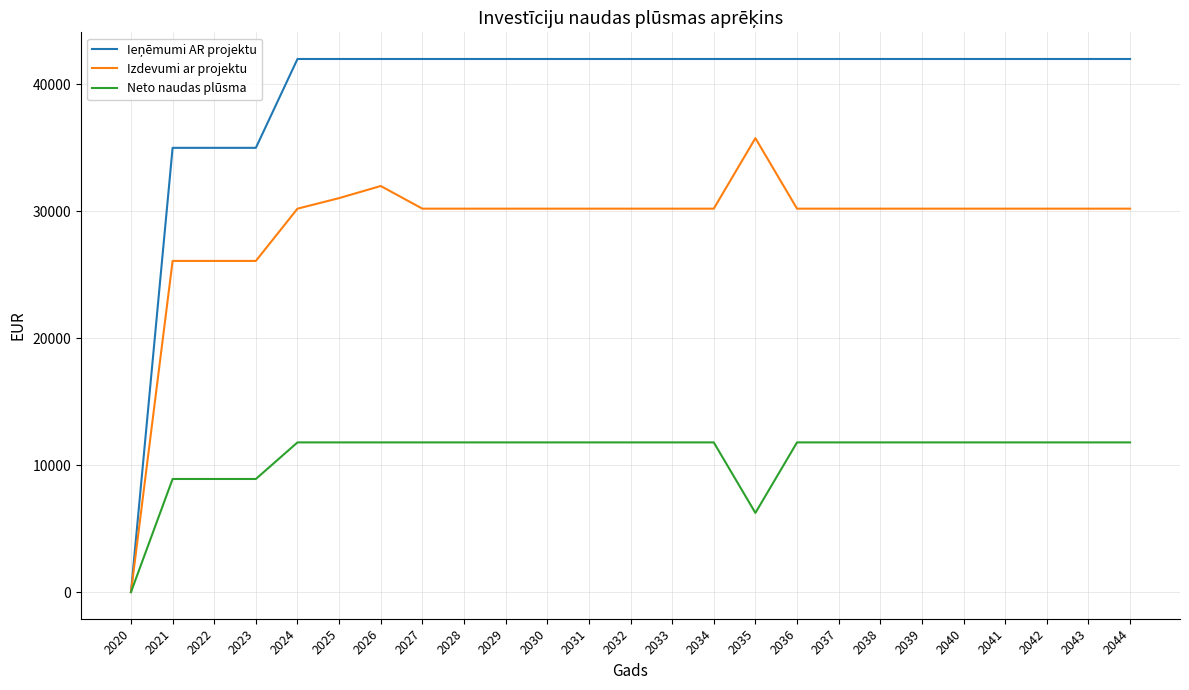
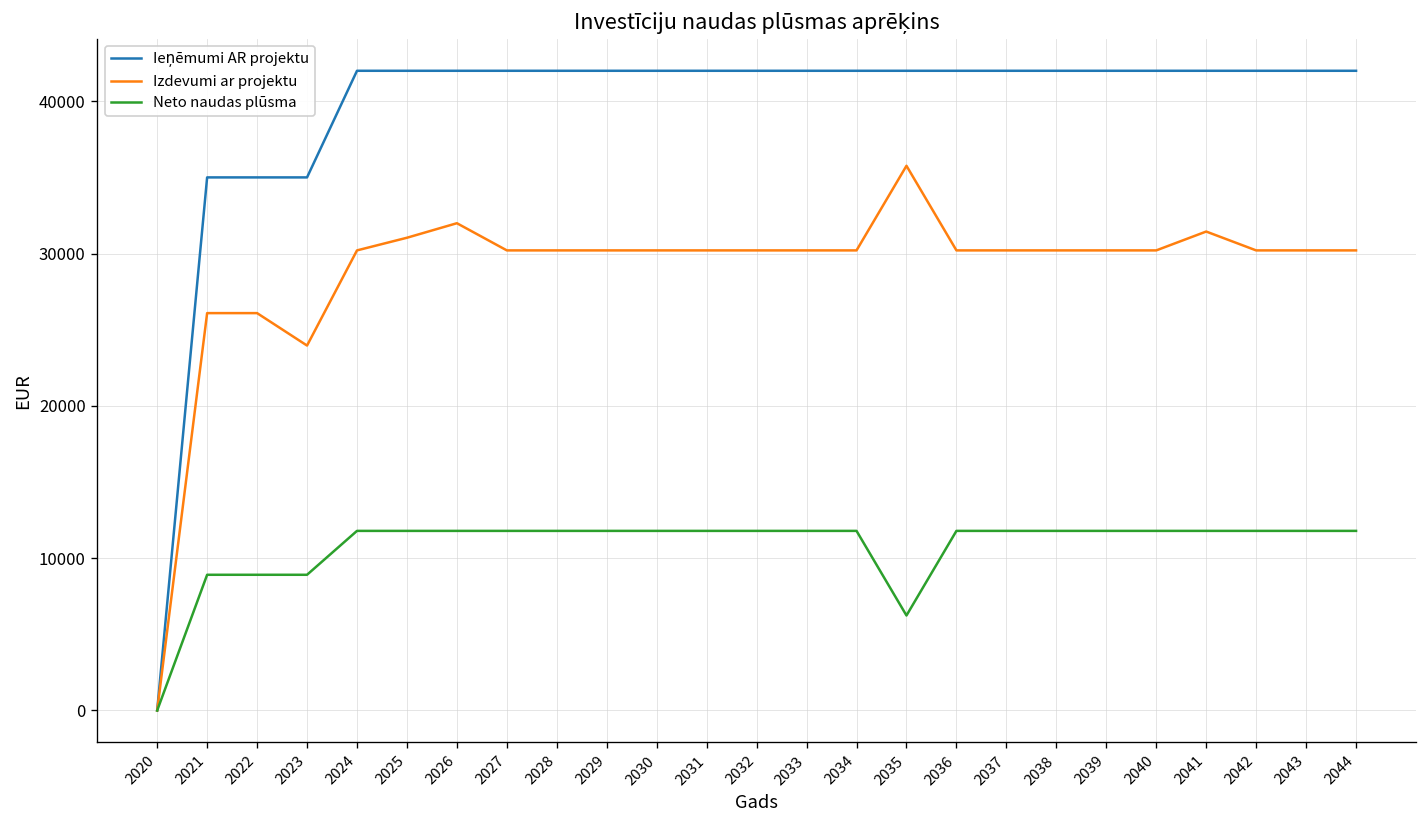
  {
    "Ieņēmumi AR projektu": {
      "2021": 35000,
      "2022": 35000,
      "2023": 35000,
      "2024": 42000,
      "2025": 42000,
      "2026": 42000,
      "2027": 42000,
      "2028": 42000,
      "2029": 42000,
      "2030": 42000,
      "2031": 42000,
      "2032": 42000,
      "2033": 42000,
      "2034": 42000,
      "2035": 42000,
      "2036": 42000,
      "2037": 42000,
      "2038": 42000,
      "2039": 42000,
      "2040": 42000,
      "2041": 42000,
      "2042": 42000,
      "2043": 42000,
      "2044": 42000
    },
    "Izdevumi ar projektu": {
      "2021": 26100,
      "2022": 26100,
-     "2023": 26100,
+     "2023": 24000,
      "2024": 30200,
      "2025": 31000,
      "2026": 32000,
      "2027": 30200,
      "2028": 30200,
      "2029": 30200,
      "2030": 30200,
      "2031": 30200,
      "2032": 30200,
      "2033": 30200,
      "2034": 30200,
      "2035": 35800,
      "2036": 30200,
      "2037": 30200,
      "2038": 30200,
      "2039": 30200,
      "2040": 30200,
-     "2041": 30200,
+     "2041": 31400,
      "2042": 30200,
      "2043": 30200,
      "2044": 30200
    },
    "Neto naudas plūsma": {
      "2021": 8900,
      "2022": 8900,
      "2023": 8900,
      "2024": 11800,
      "2025": 11800,
      "2026": 11800,
      "2027": 11800,
      "2028": 11800,
      "2029": 11800,
      "2030": 11800,
      "2031": 11800,
      "2032": 11800,
      "2033": 11800,
      "2034": 11800,
      "2035": 6200,
      "2036": 11800,
      "2037": 11800,
      "2038": 11800,
      "2039": 11800,
      "2040": 11800,
      "2041": 11800,
      "2042": 11800,
      "2043": 11800,
      "2044": 11800
    }
  }
